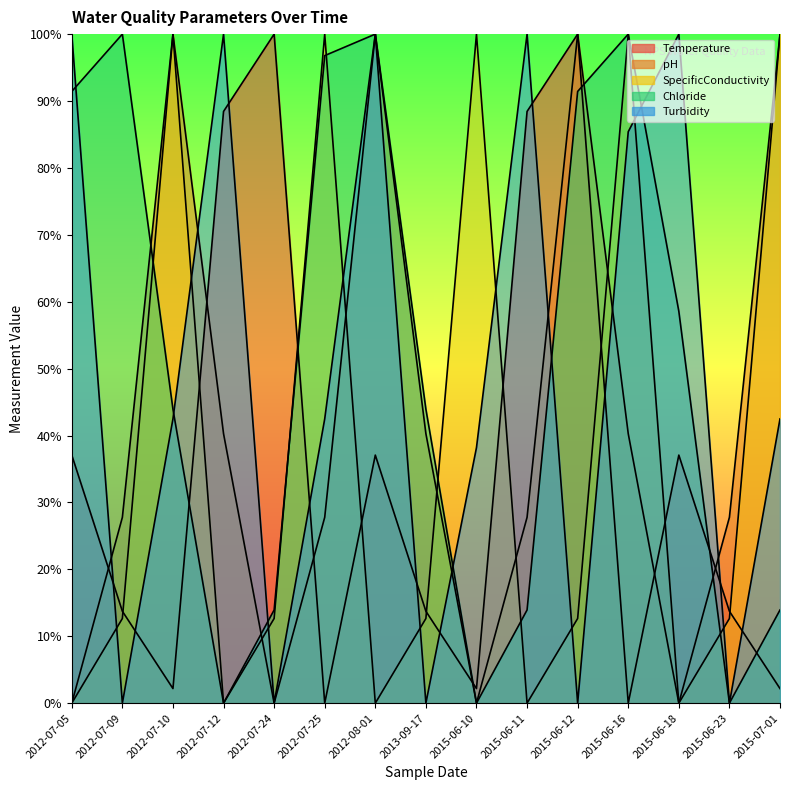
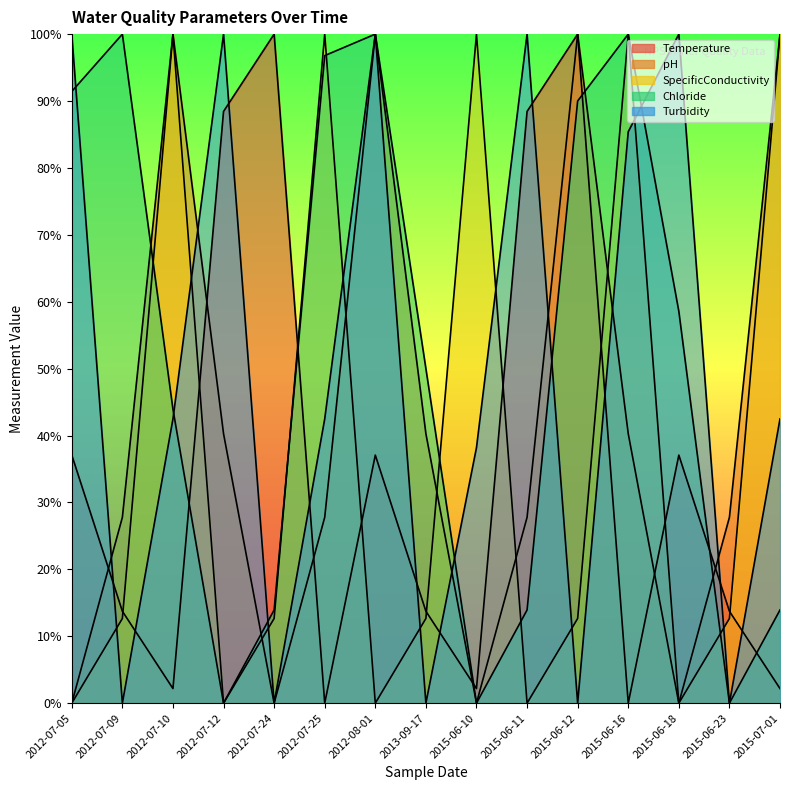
  {
    "Chloride": {
      "2012-07-05": "91%",
      "2012-07-09": "100%",
      "2012-07-10": "44%",
      "2012-07-24": "14%",
      "2012-07-25": "97%",
-     "2013-09-17": "44%",
+     "2013-09-17": "50%",
      "2015-06-11": "14%",
-     "2015-06-12": "91%",
+     "2015-06-12": "90%",
      "2015-06-18": "59%",
      "2015-07-01": "14%"
    },
    "Turbidity": {
      "2012-07-05": "100%",
      "2012-07-09": "0%",
      "2012-07-10": "42%",
      "2012-07-12": "100%",
      "2012-07-25": "42%",
      "2013-09-17": "0%",
      "2015-06-10": "38%",
      "2015-06-11": "100%",
      "2015-06-12": "0%",
      "2015-06-16": "85%",
      "2015-06-18": "100%",
      "2015-07-01": "42%"
    }
  }
